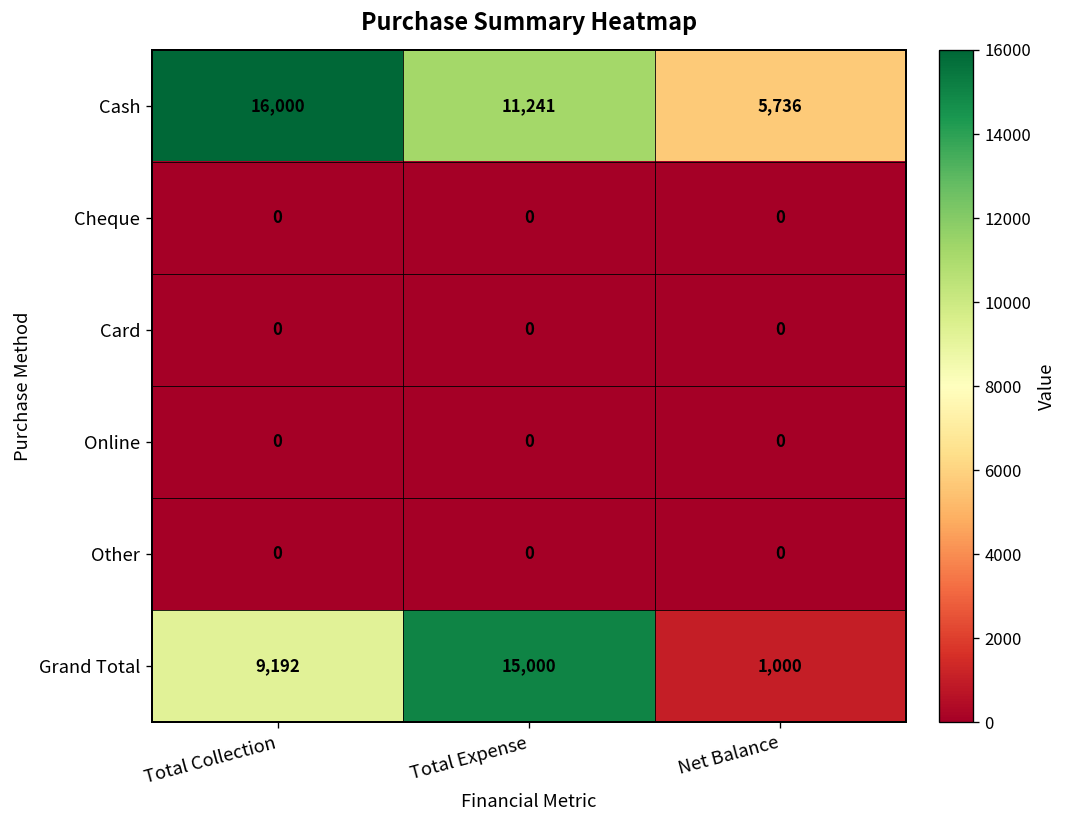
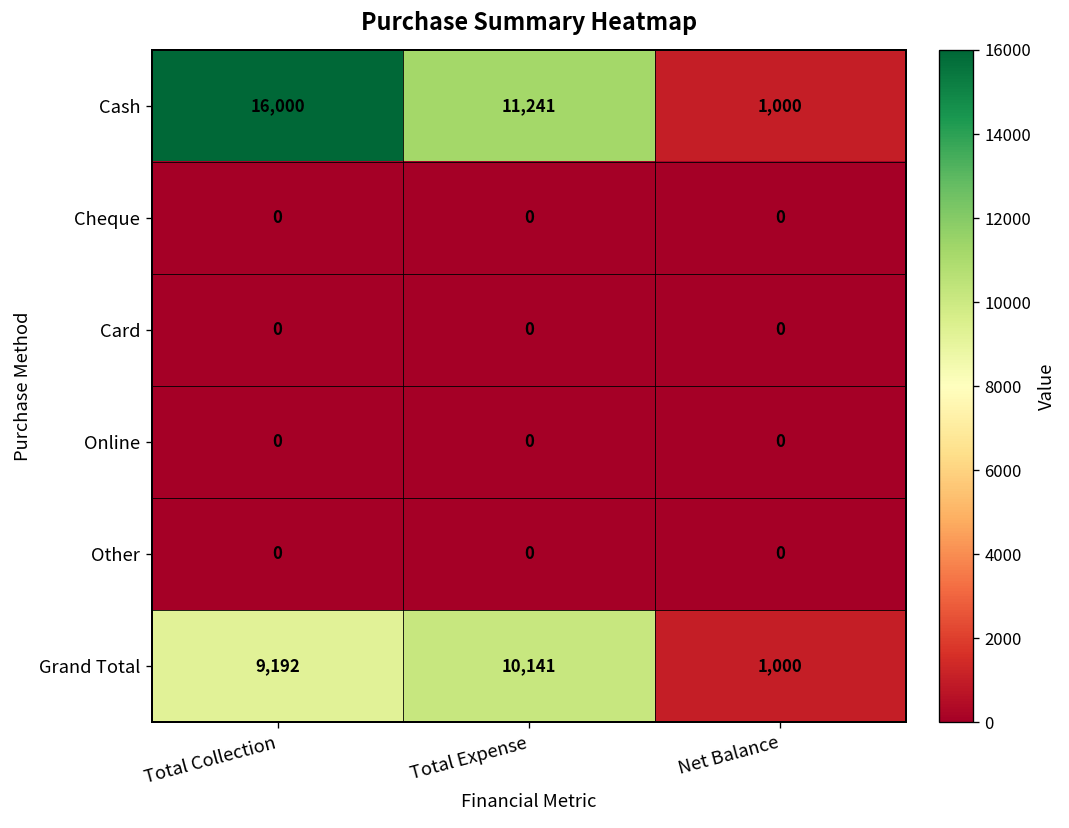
  {
    "Cash": {
      "Total Collection": "16,000",
      "Total Expense": "11,241",
-     "Net Balance": "5,736"
+     "Net Balance": "1,000"
    },
    "Cheque": {
      "Total Collection": "0",
      "Total Expense": "0",
      "Net Balance": "0"
    },
    "Card": {
      "Total Collection": "0",
      "Total Expense": "0",
      "Net Balance": "0"
    },
    "Online": {
      "Total Collection": "0",
      "Total Expense": "0",
      "Net Balance": "0"
    },
    "Other": {
      "Total Collection": "0",
      "Total Expense": "0",
      "Net Balance": "0"
    },
    "Grand Total": {
      "Total Collection": "9,192",
-     "Total Expense": "15,000",
+     "Total Expense": "10,141",
      "Net Balance": "1,000"
    }
  }
